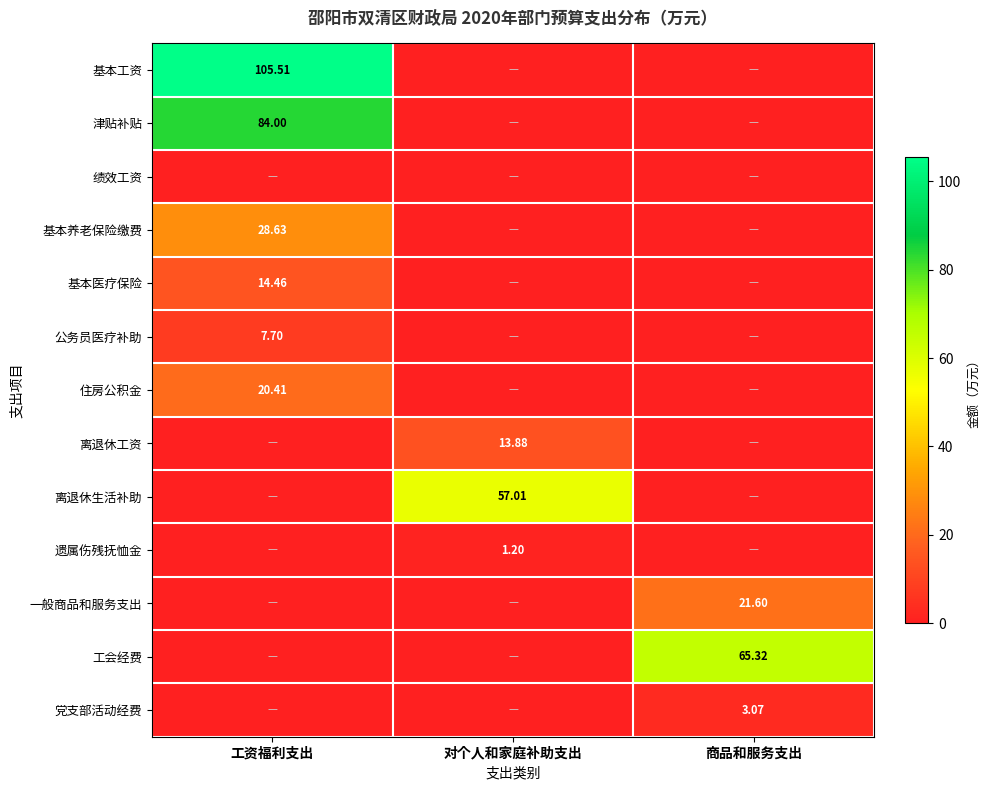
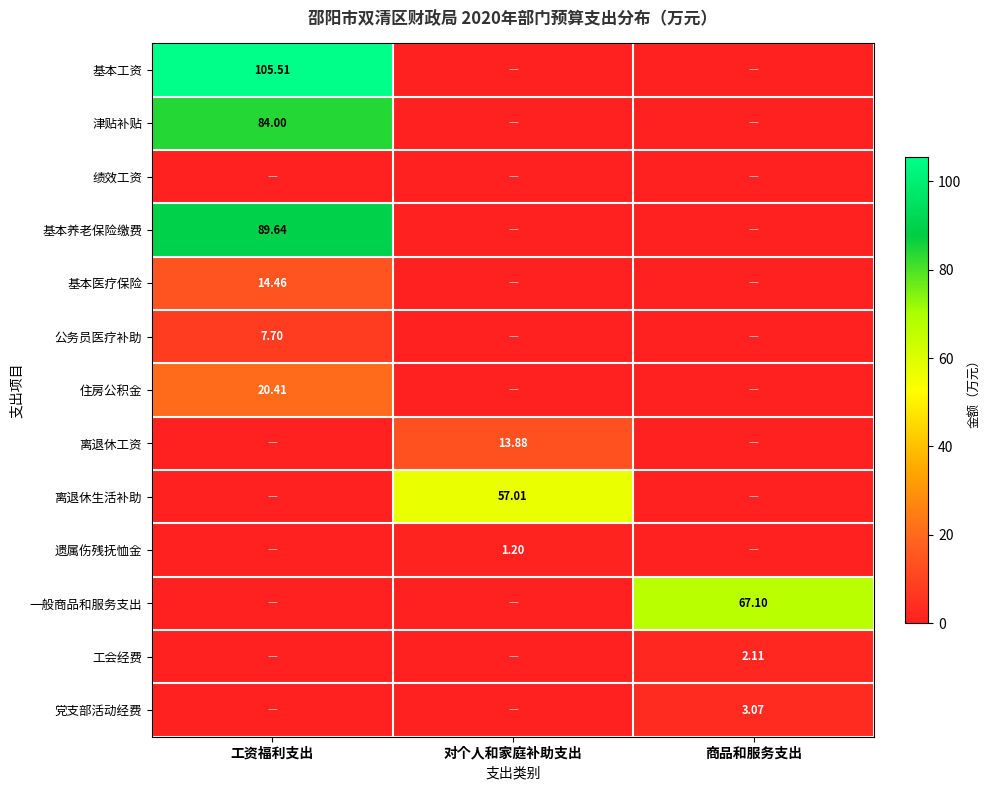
  {
    "基本工资": {
      "工资福利支出": 105.51
    },
    "津贴补贴": {
      "工资福利支出": 84.00
    },
    "基本养老保险缴费": {
-     "工资福利支出": 28.63
+     "工资福利支出": 89.64
    },
    "基本医疗保险": {
      "工资福利支出": 14.46
    },
    "公务员医疗补助": {
      "工资福利支出": 7.70
    },
    "住房公积金": {
      "工资福利支出": 20.41
    },
    "离退休工资": {
      "对个人和家庭补助支出": 13.88
    },
    "离退休生活补助": {
      "对个人和家庭补助支出": 57.01
    },
    "遗属伤残抚恤金": {
      "对个人和家庭补助支出": 1.20
    },
    "一般商品和服务支出": {
-     "商品和服务支出": 21.60
+     "商品和服务支出": 67.10
    },
    "工会经费": {
-     "商品和服务支出": 65.32
+     "商品和服务支出": 2.11
    },
    "党支部活动经费": {
      "商品和服务支出": 3.07
    }
  }
